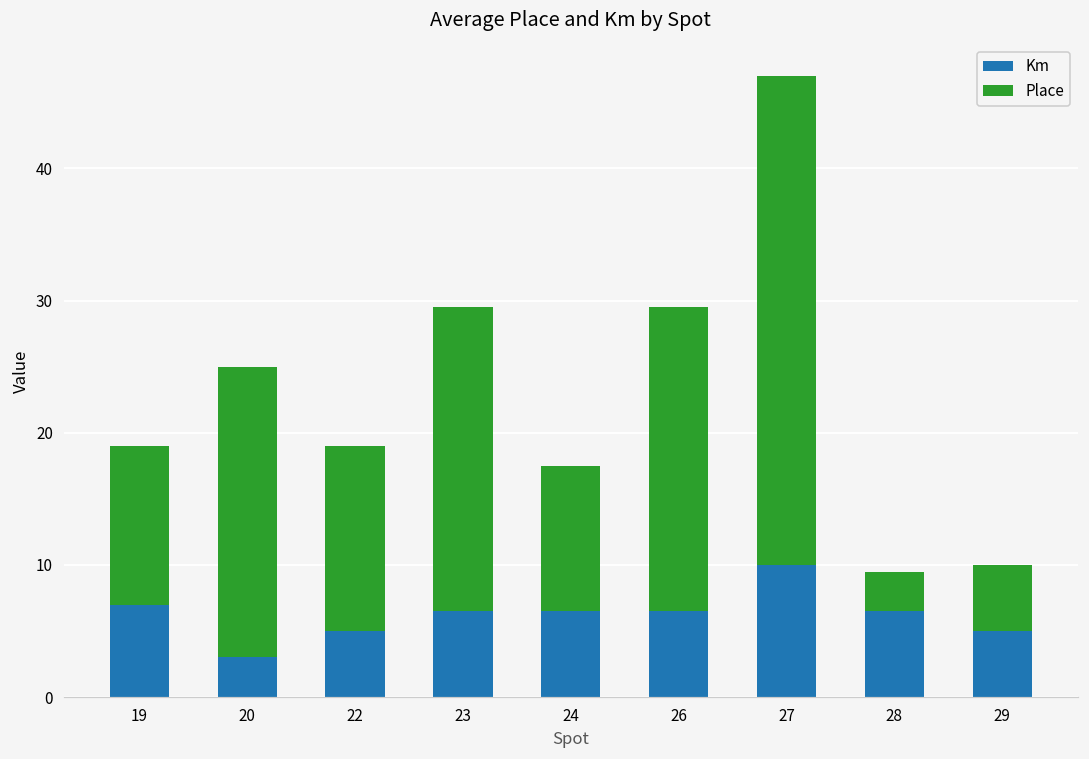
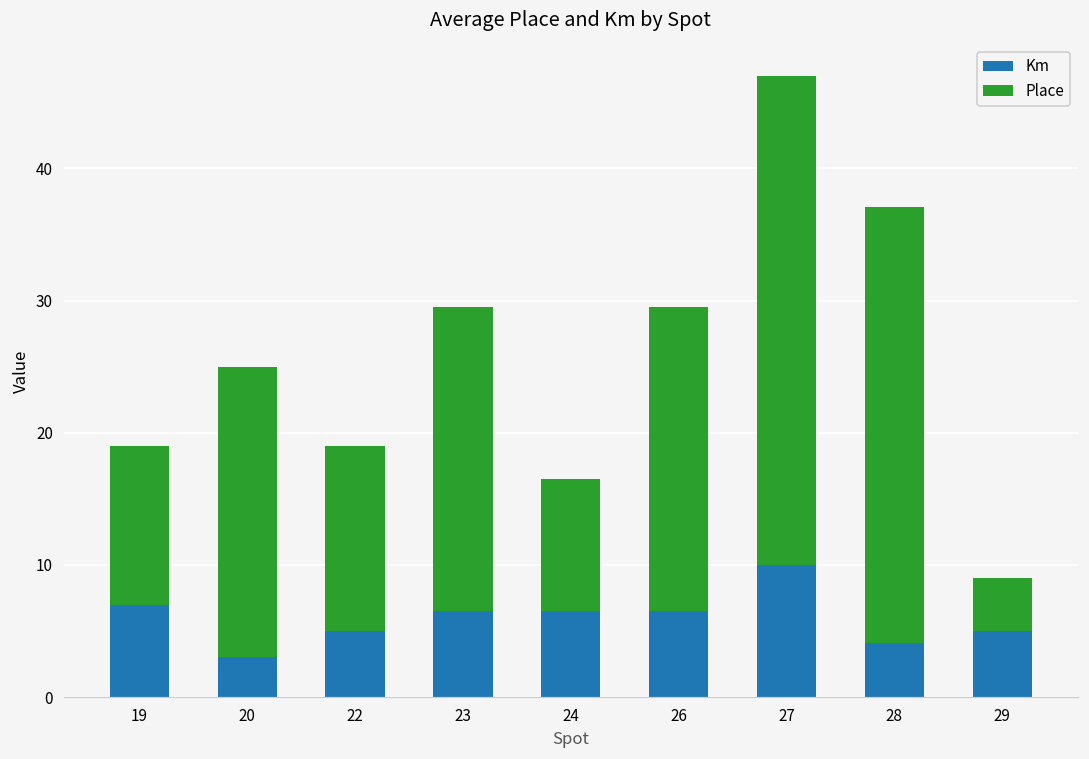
  {
    "Km": {
      "19": 7.0,
      "20": 3.0,
      "22": 5.0,
      "23": 6.5,
      "24": 6.5,
      "26": 6.5,
      "27": 10.0,
-     "28": 6.5,
+     "28": 4.1,
      "29": 5.0
    },
    "Place": {
      "19": 12,
      "20": 22,
      "22": 14,
      "23": 23,
-     "24": 11,
+     "24": 10,
      "26": 23,
      "27": 37,
-     "28": 3,
-     "29": 5
+     "28": 33,
+     "29": 4
    }
  }
